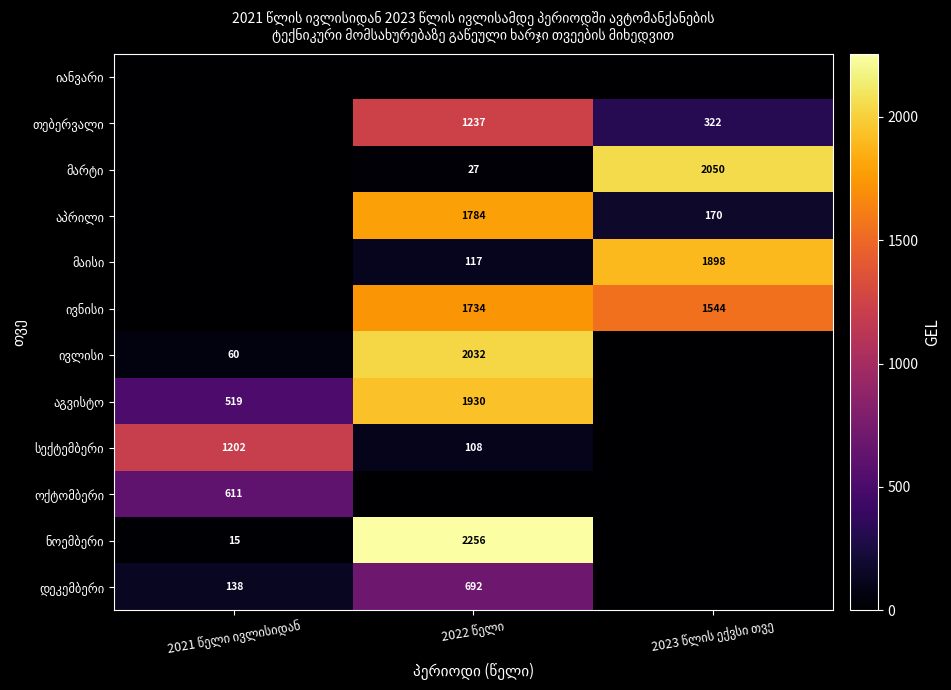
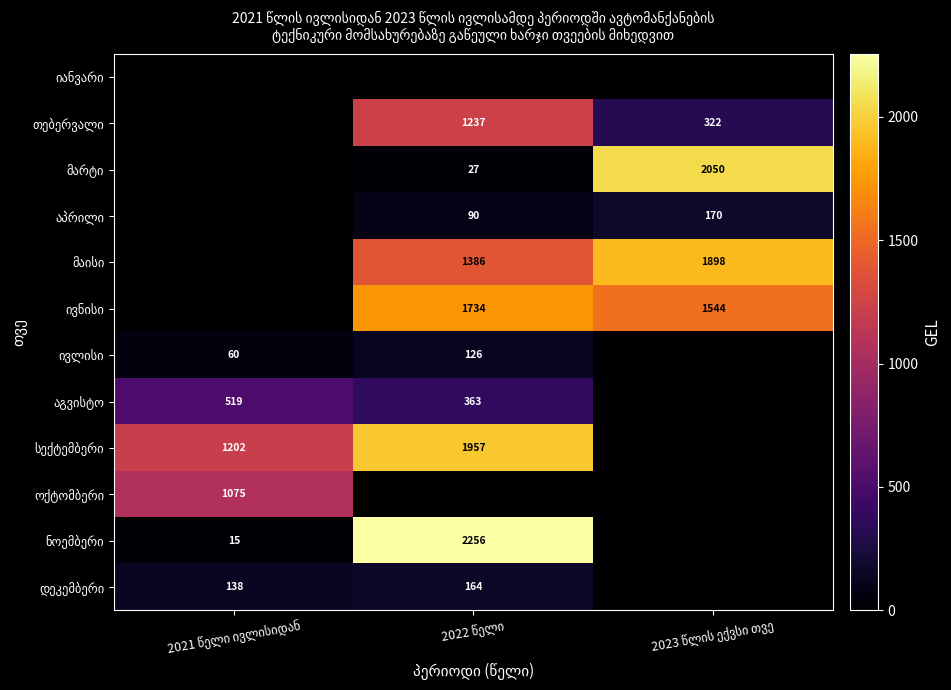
  {
    "თებერვალი": {
      "2022 წელი": 1237,
      "2023 წლის ექვსი თვე": 322
    },
    "მარტი": {
      "2022 წელი": 27,
      "2023 წლის ექვსი თვე": 2050
    },
    "აპრილი": {
-     "2022 წელი": 1784,
+     "2022 წელი": 90,
      "2023 წლის ექვსი თვე": 170
    },
    "მაისი": {
-     "2022 წელი": 117,
+     "2022 წელი": 1386,
      "2023 წლის ექვსი თვე": 1898
    },
    "ივნისი": {
      "2022 წელი": 1734,
      "2023 წლის ექვსი თვე": 1544
    },
    "ივლისი": {
      "2021 წელი ივლისიდან": 60,
-     "2022 წელი": 2032
+     "2022 წელი": 126
    },
    "აგვისტო": {
      "2021 წელი ივლისიდან": 519,
-     "2022 წელი": 1930
+     "2022 წელი": 363
    },
    "სექტემბერი": {
      "2021 წელი ივლისიდან": 1202,
-     "2022 წელი": 108
+     "2022 წელი": 1957
    },
    "ოქტომბერი": {
-     "2021 წელი ივლისიდან": 611
+     "2021 წელი ივლისიდან": 1075
    },
    "ნოემბერი": {
      "2021 წელი ივლისიდან": 15,
      "2022 წელი": 2256
    },
    "დეკემბერი": {
      "2021 წელი ივლისიდან": 138,
-     "2022 წელი": 692
+     "2022 წელი": 164
    }
  }
